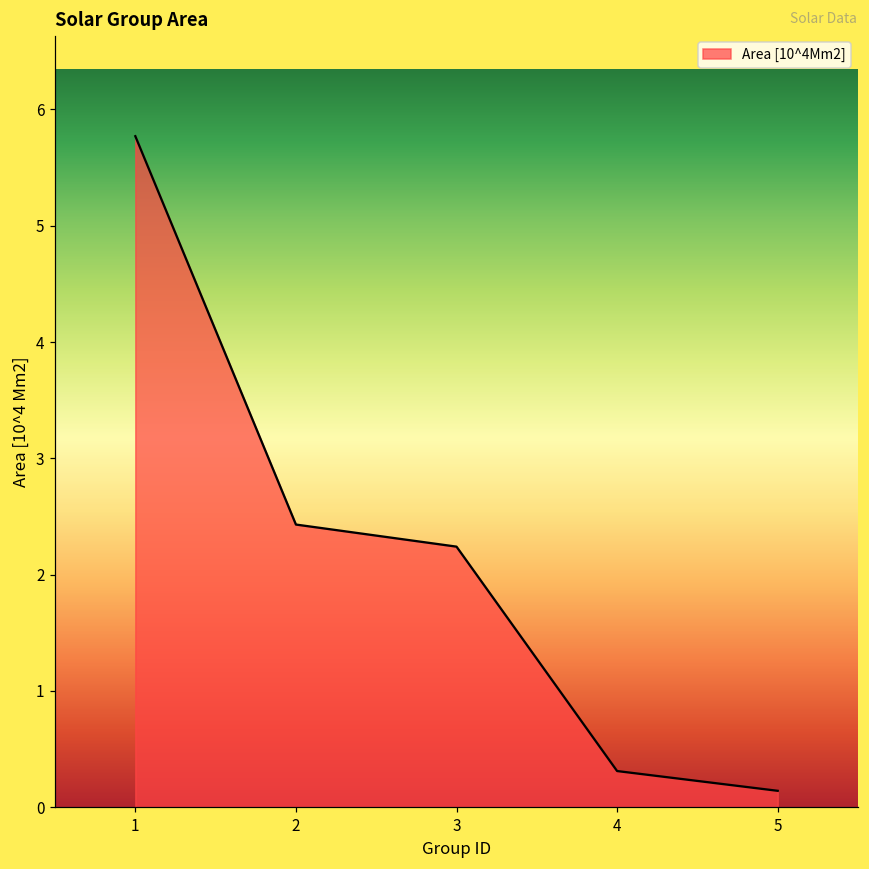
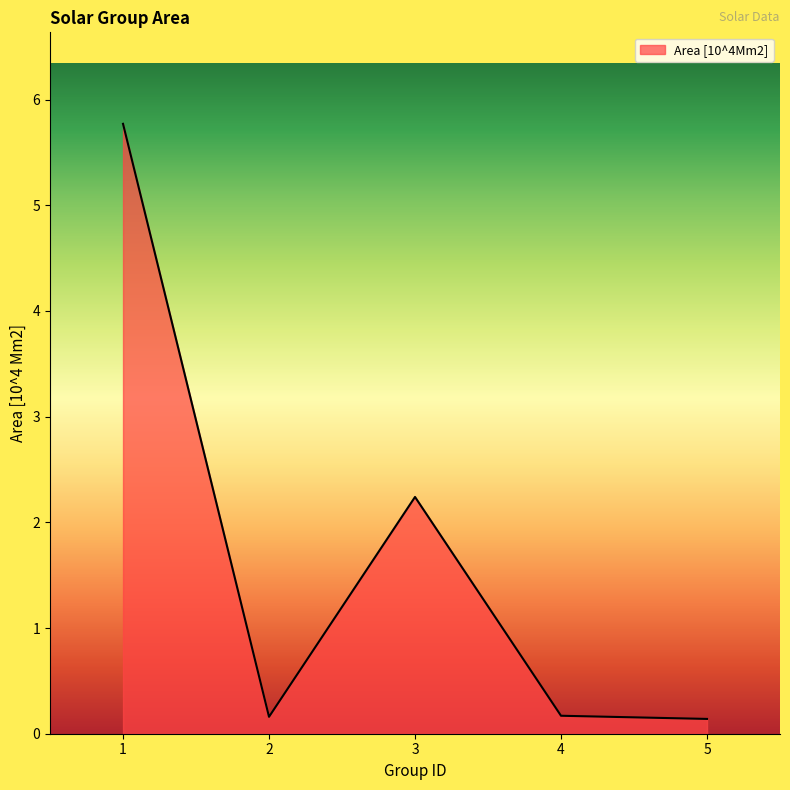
  {
    "1": 5.77,
-   "2": 2.43,
+   "2": 0.16,
    "3": 2.24,
-   "4": 0.31,
+   "4": 0.17,
    "5": 0.14
  }
